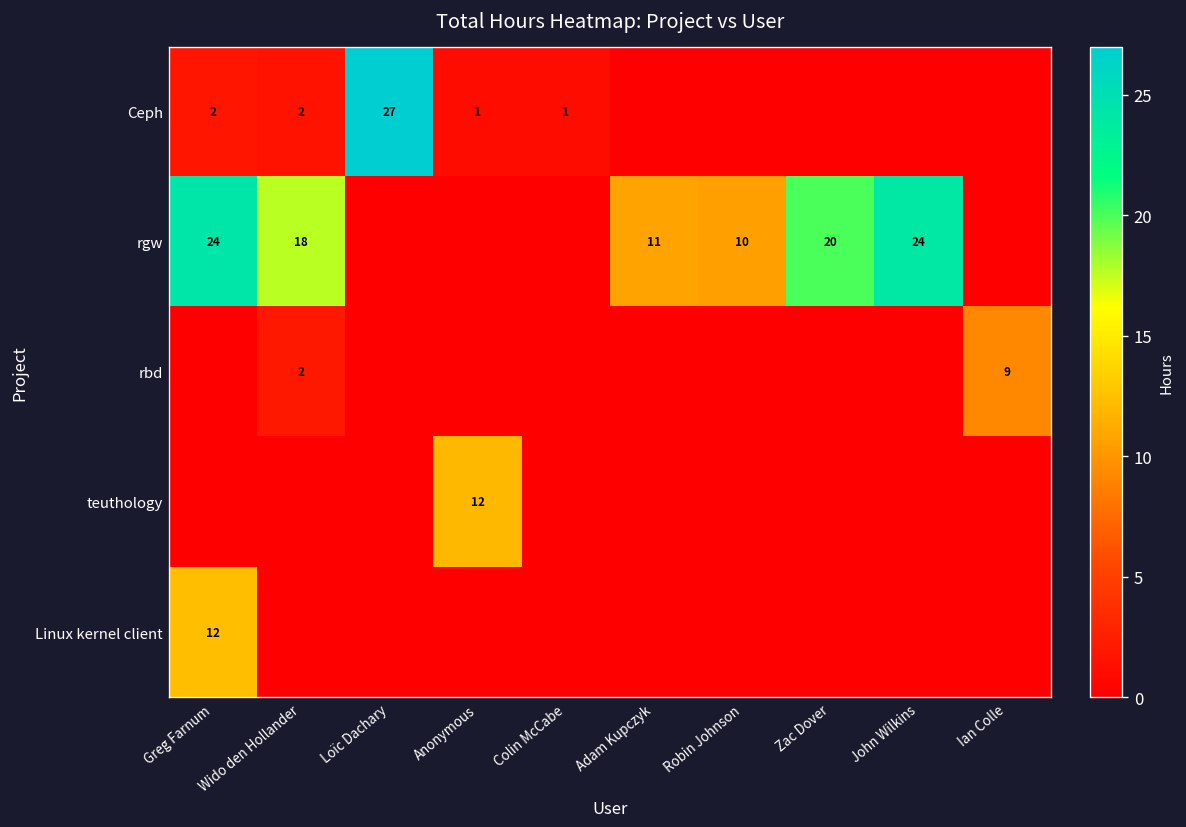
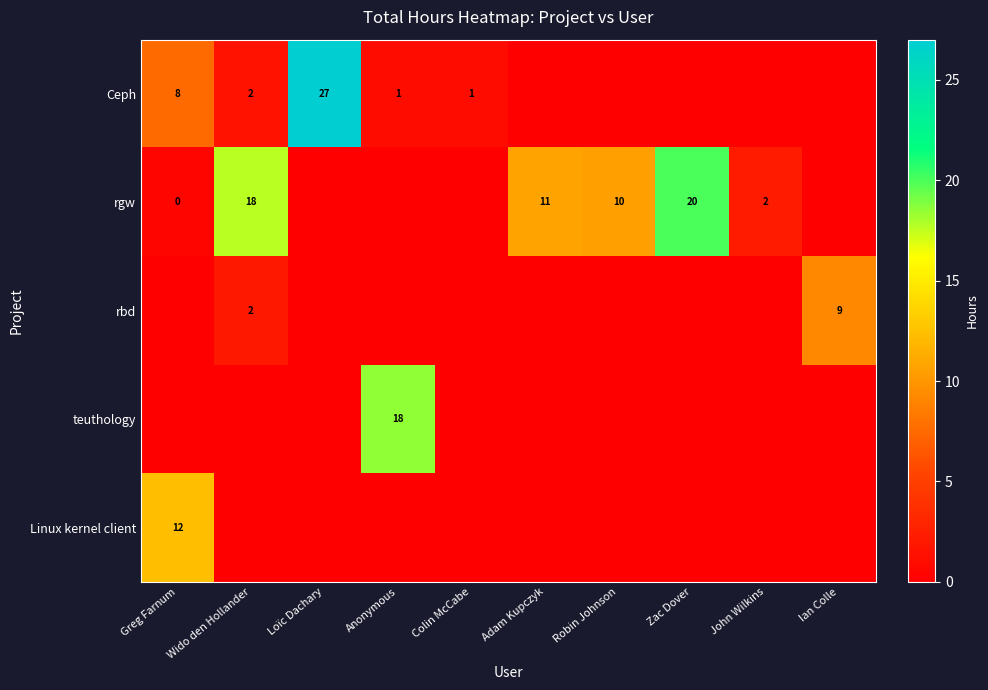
  {
    "Ceph": {
-     "Greg Farnum": 2,
+     "Greg Farnum": 8,
      "Wido den Hollander": 2,
      "Loïc Dachary": 27,
      "Anonymous": 1,
      "Colin McCabe": 1
    },
    "rgw": {
-     "Greg Farnum": 24,
+     "Greg Farnum": 0,
      "Wido den Hollander": 18,
      "Adam Kupczyk": 11,
      "Robin Johnson": 10,
      "Zac Dover": 20,
-     "John Wilkins": 24
+     "John Wilkins": 2
    },
    "rbd": {
      "Wido den Hollander": 2,
      "Ian Colle": 9
    },
    "teuthology": {
-     "Anonymous": 12
+     "Anonymous": 18
    },
    "Linux kernel client": {
      "Greg Farnum": 12
    }
  }
